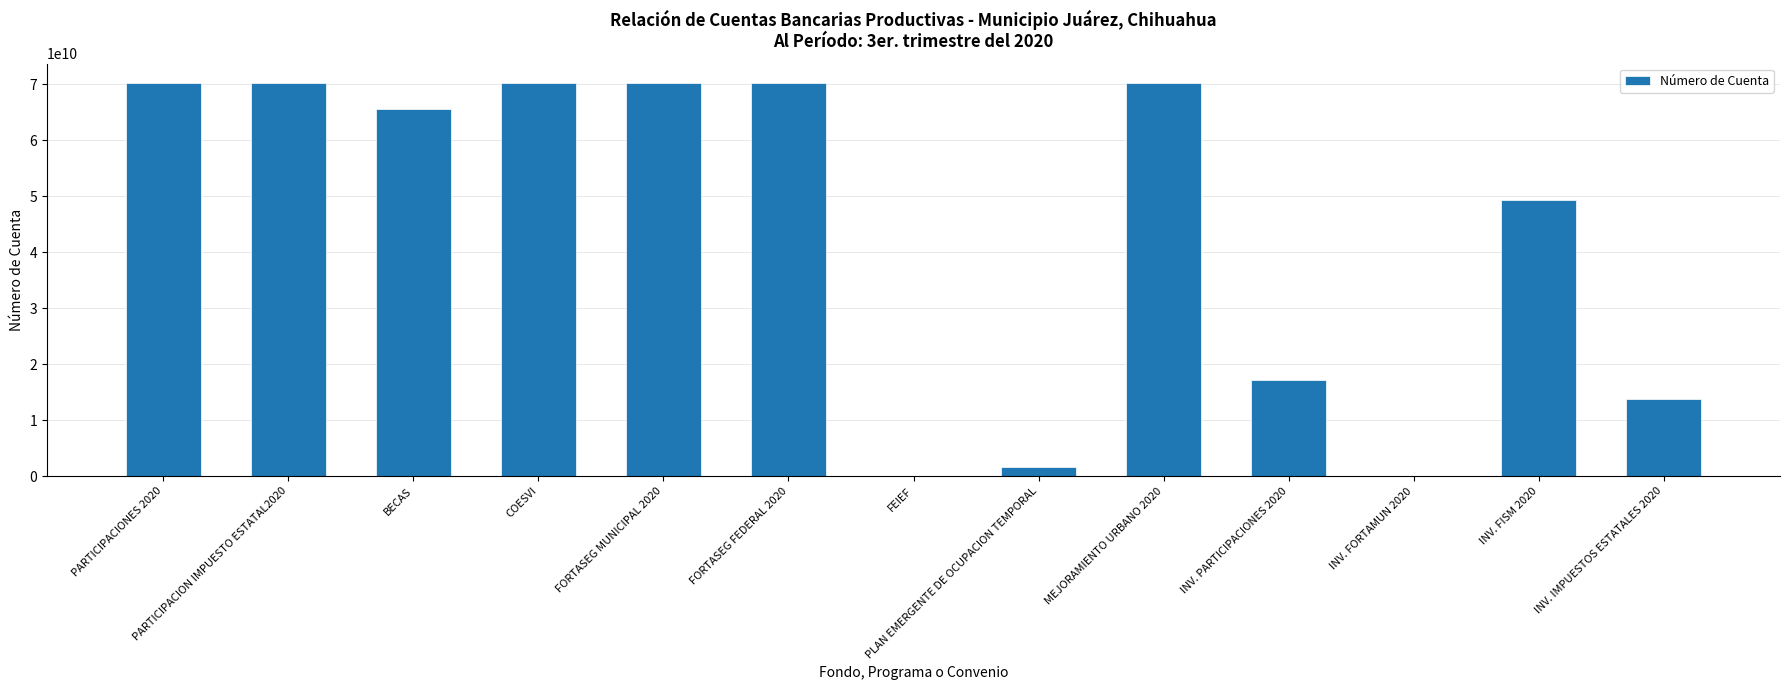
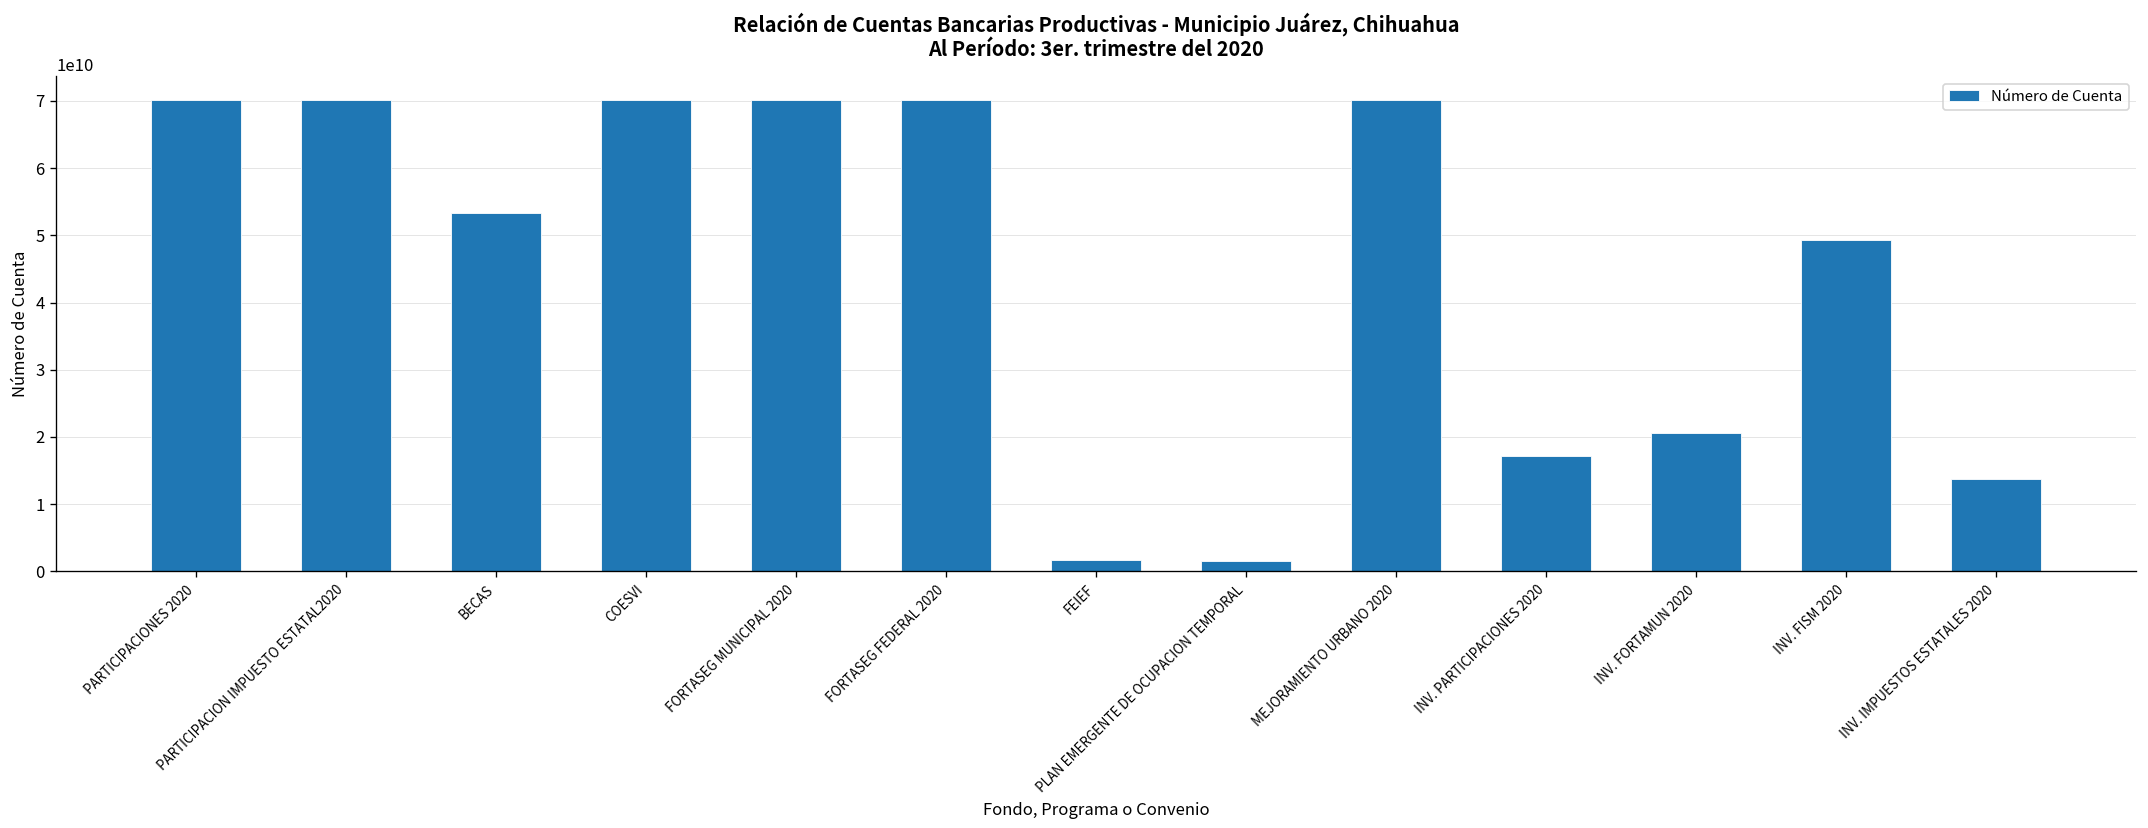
  {
    "PARTICIPACIONES 2020": 70000000000,
    "PARTICIPACION IMPUESTO ESTATAL2020": 70000000000,
-   "BECAS": 66000000000,
+   "BECAS": 53000000000,
    "COESVI": 70000000000,
    "FORTASEG MUNICIPAL 2020": 70000000000,
    "FORTASEG FEDERAL 2020": 70000000000,
-   "FEIEF": 0,
+   "FEIEF": 2000000000,
    "PLAN EMERGENTE DE OCUPACION TEMPORAL": 2000000000,
    "MEJORAMIENTO URBANO 2020": 70000000000,
    "INV. PARTICIPACIONES 2020": 17000000000,
-   "INV. FORTAMUN 2020": 0,
+   "INV. FORTAMUN 2020": 21000000000,
    "INV. FISM 2020": 49000000000,
    "INV. IMPUESTOS ESTATALES 2020": 14000000000
  }
